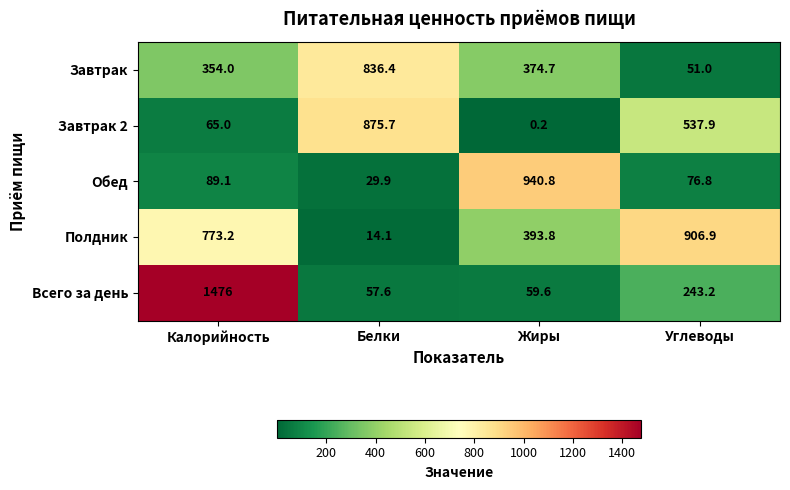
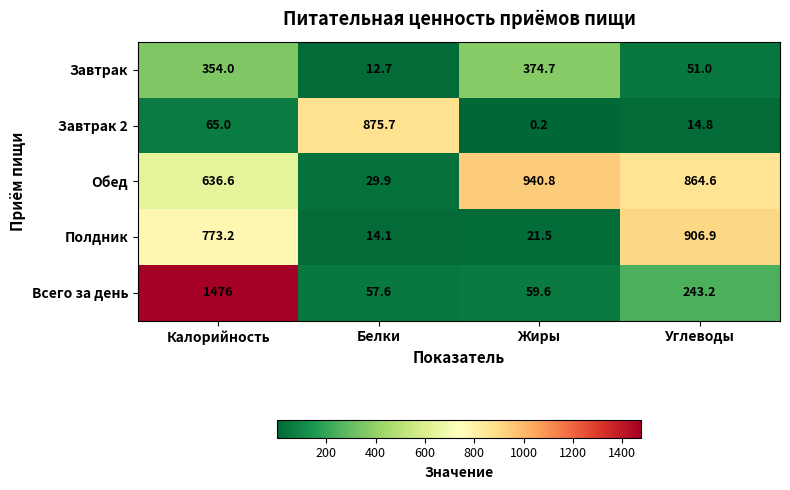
  {
    "Завтрак": {
      "Калорийность": 354.0,
-     "Белки": 836.4,
+     "Белки": 12.7,
      "Жиры": 374.7,
      "Углеводы": 51.0
    },
    "Завтрак 2": {
      "Калорийность": 65.0,
      "Белки": 875.7,
      "Жиры": 0.2,
-     "Углеводы": 537.9
+     "Углеводы": 14.8
    },
    "Обед": {
-     "Калорийность": 89.1,
+     "Калорийность": 636.6,
      "Белки": 29.9,
      "Жиры": 940.8,
-     "Углеводы": 76.8
+     "Углеводы": 864.6
    },
    "Полдник": {
      "Калорийность": 773.2,
      "Белки": 14.1,
-     "Жиры": 393.8,
+     "Жиры": 21.5,
      "Углеводы": 906.9
    },
    "Всего за день": {
      "Калорийность": 1476,
      "Белки": 57.6,
      "Жиры": 59.6,
      "Углеводы": 243.2
    }
  }
